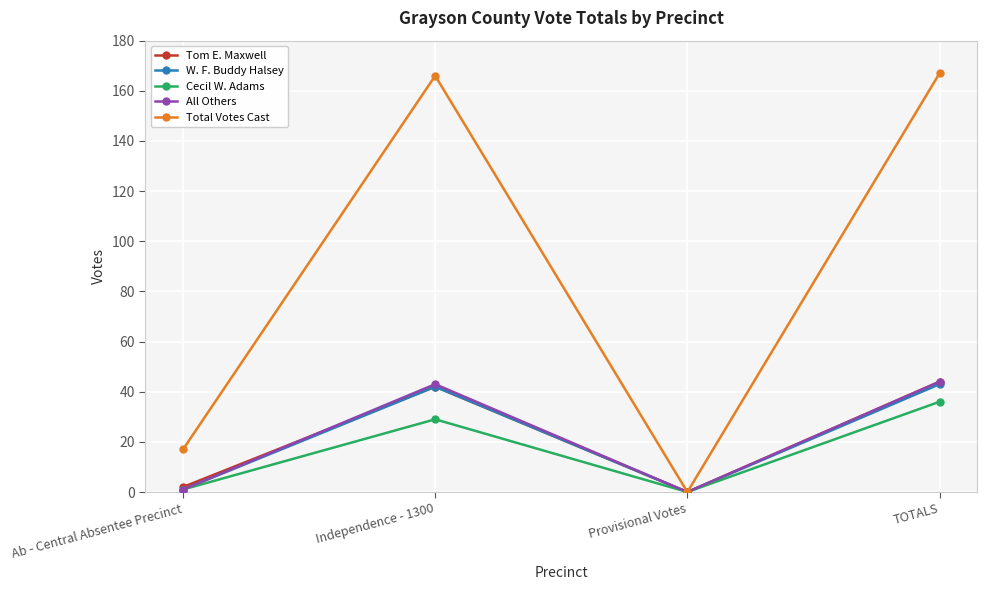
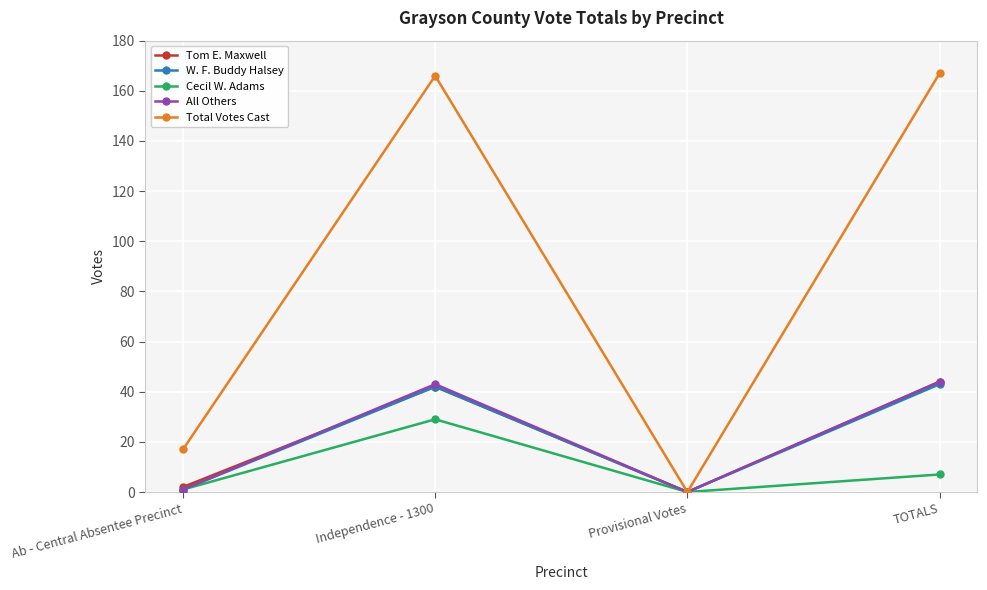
  {
    "Cecil W. Adams": {
      "Independence - 1300": 29,
-     "TOTALS": 36
+     "TOTALS": 7
    },
    "Total Votes Cast": {
      "Ab - Central Absentee Precinct": 17,
      "Independence - 1300": 166,
      "TOTALS": 167
    }
  }
